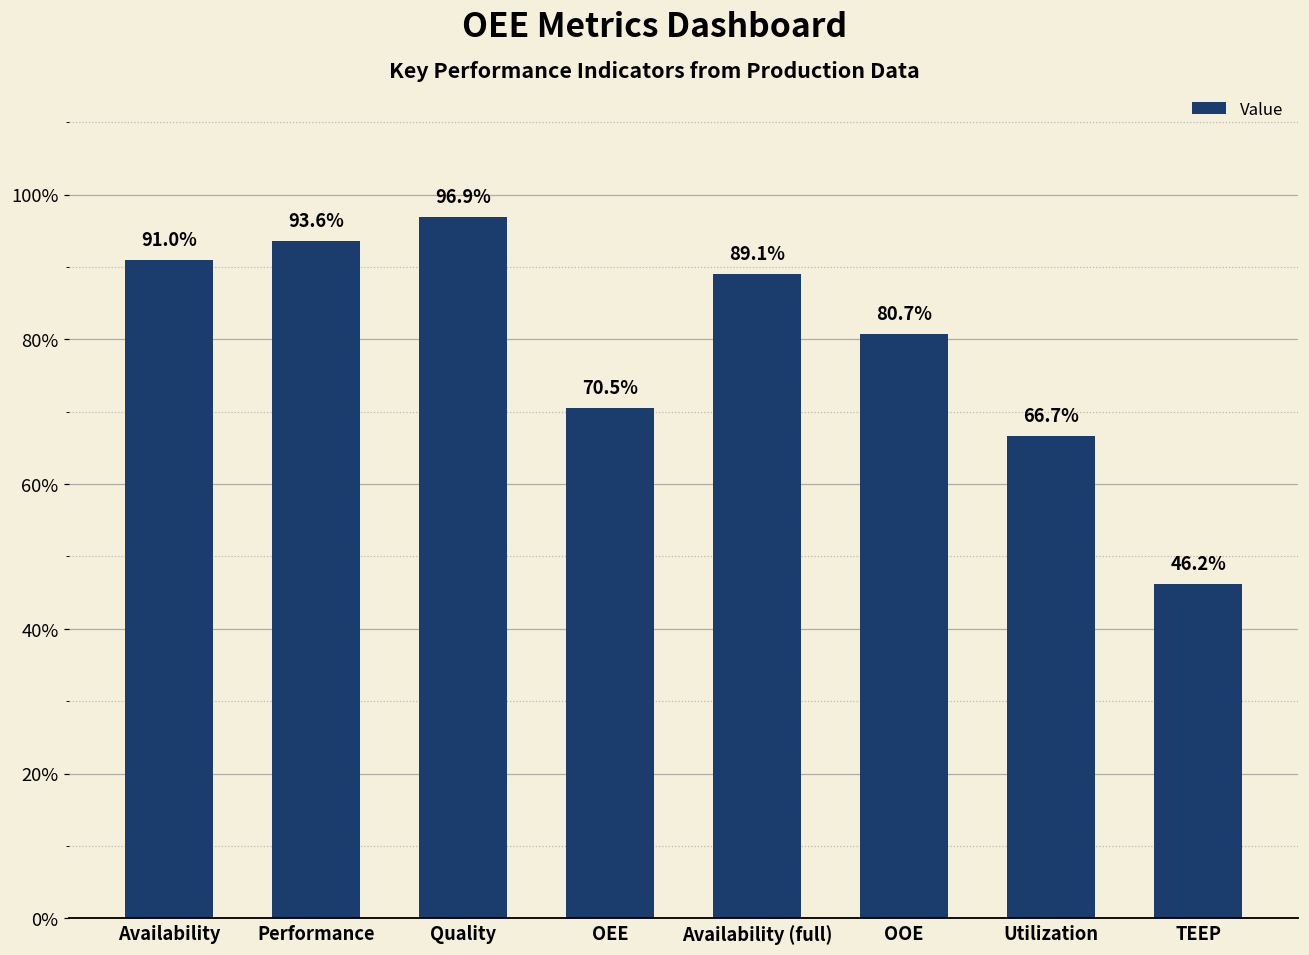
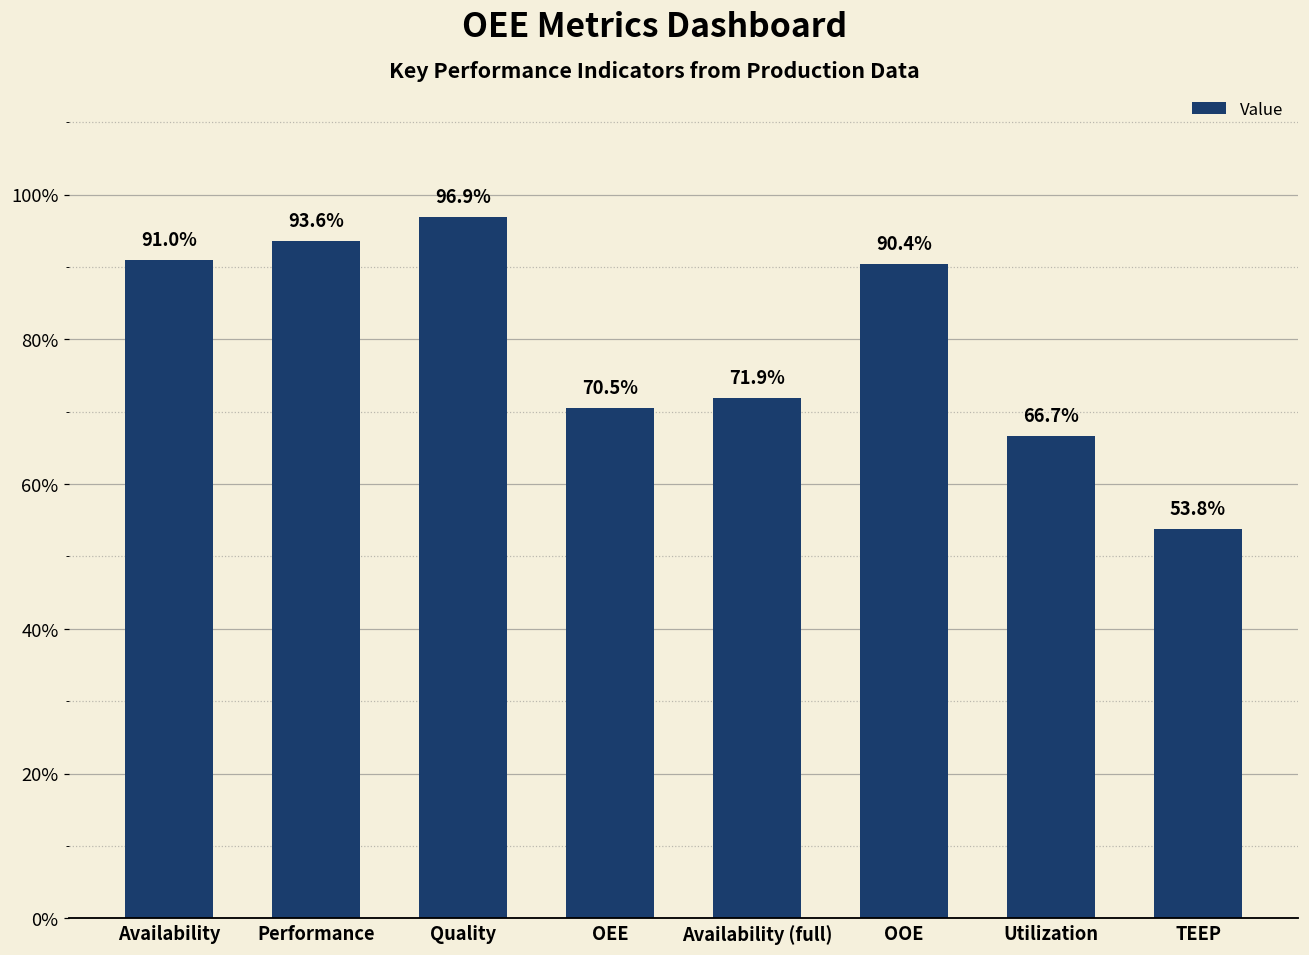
  {
    "Availability": "91.0%",
    "Performance": "93.6%",
    "Quality": "96.9%",
    "OEE": "70.5%",
-   "Availability (full)": "89.1%",
-   "OOE": "80.7%",
+   "Availability (full)": "71.9%",
+   "OOE": "90.4%",
    "Utilization": "66.7%",
-   "TEEP": "46.2%"
+   "TEEP": "53.8%"
  }
